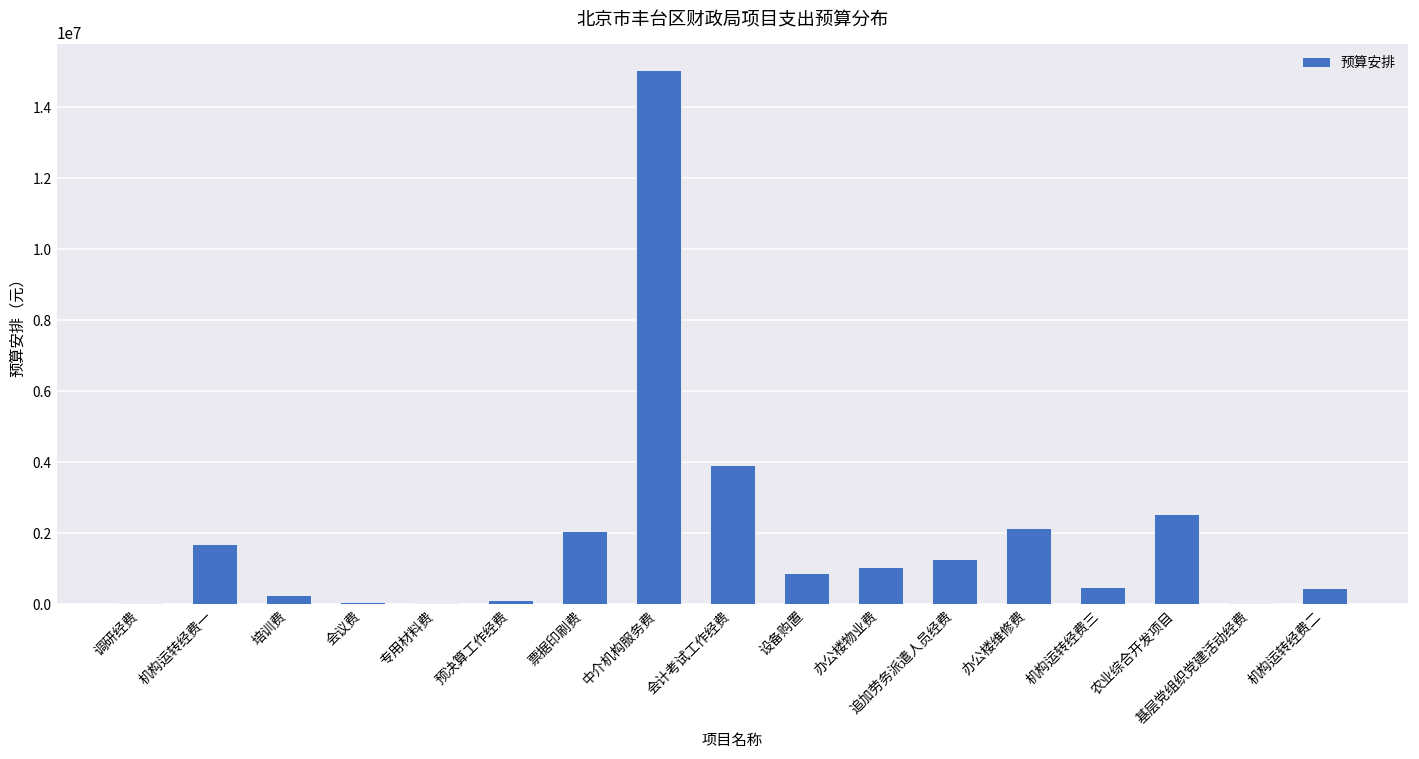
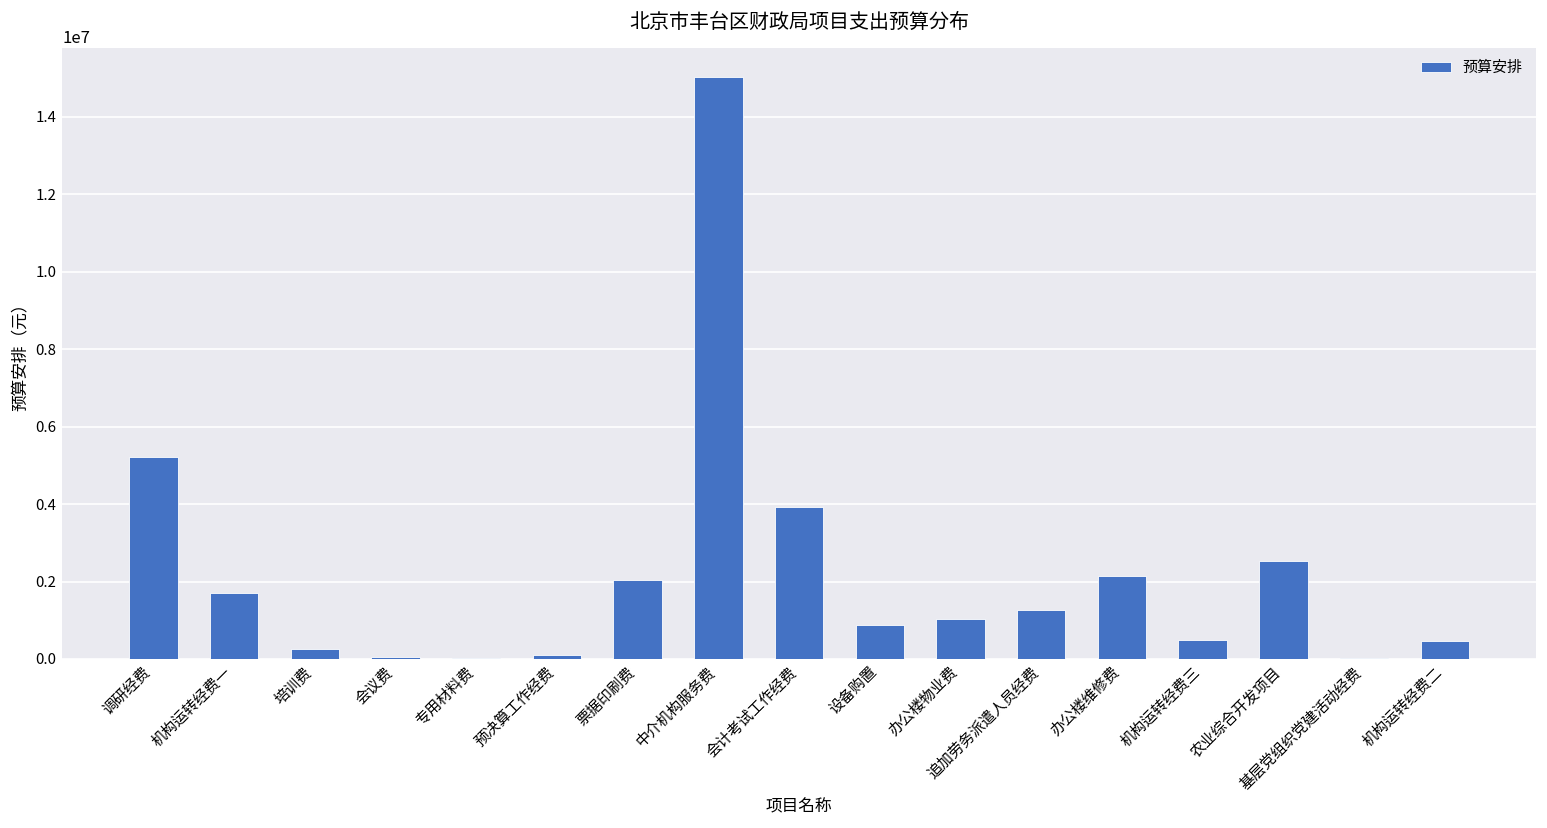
  {
-   "调研经费": 0,
+   "调研经费": 5200000,
    "机构运转经费一": 1700000,
    "培训费": 300000,
    "预决算工作经费": 100000,
    "票据印刷费": 2000000,
    "中介机构服务费": 15000000,
    "会计考试工作经费": 3900000,
    "设备购置": 900000,
    "办公楼物业费": 1000000,
    "追加劳务派遣人员经费": 1300000,
    "办公楼维修费": 2100000,
    "机构运转经费三": 500000,
    "农业综合开发项目": 2500000,
    "机构运转经费二": 500000
  }
